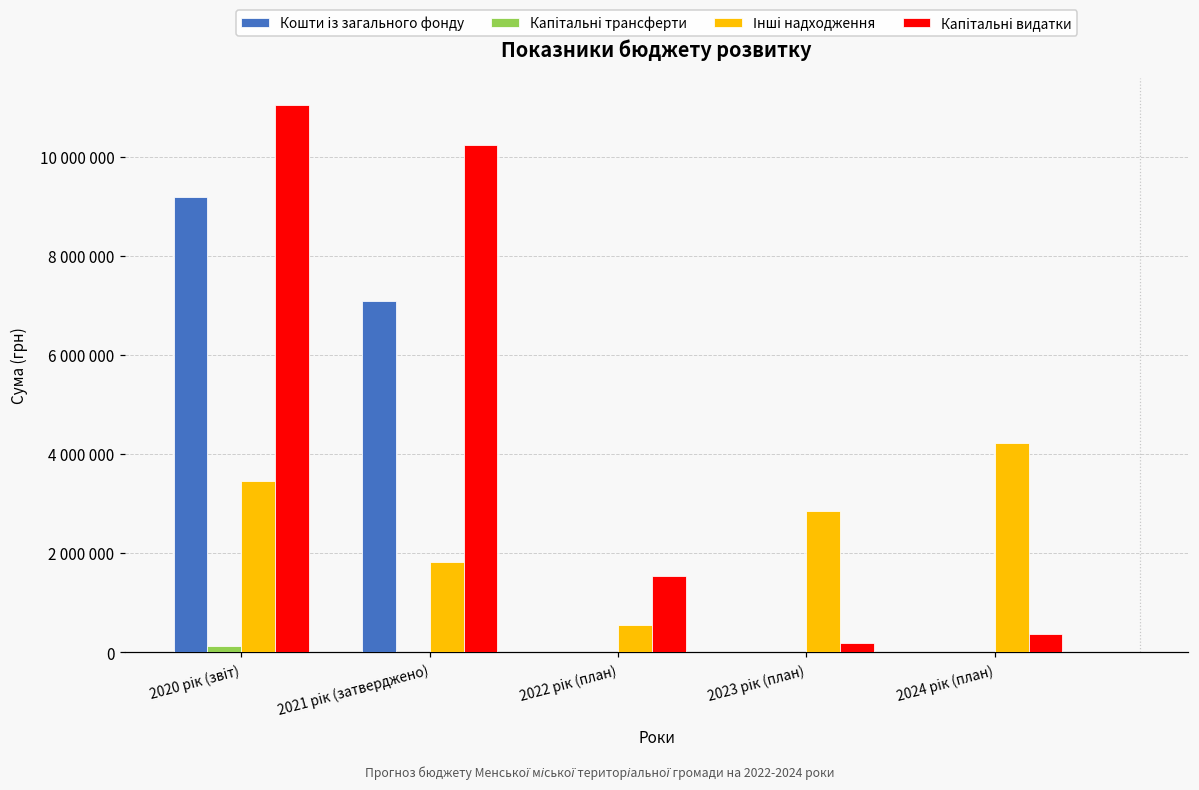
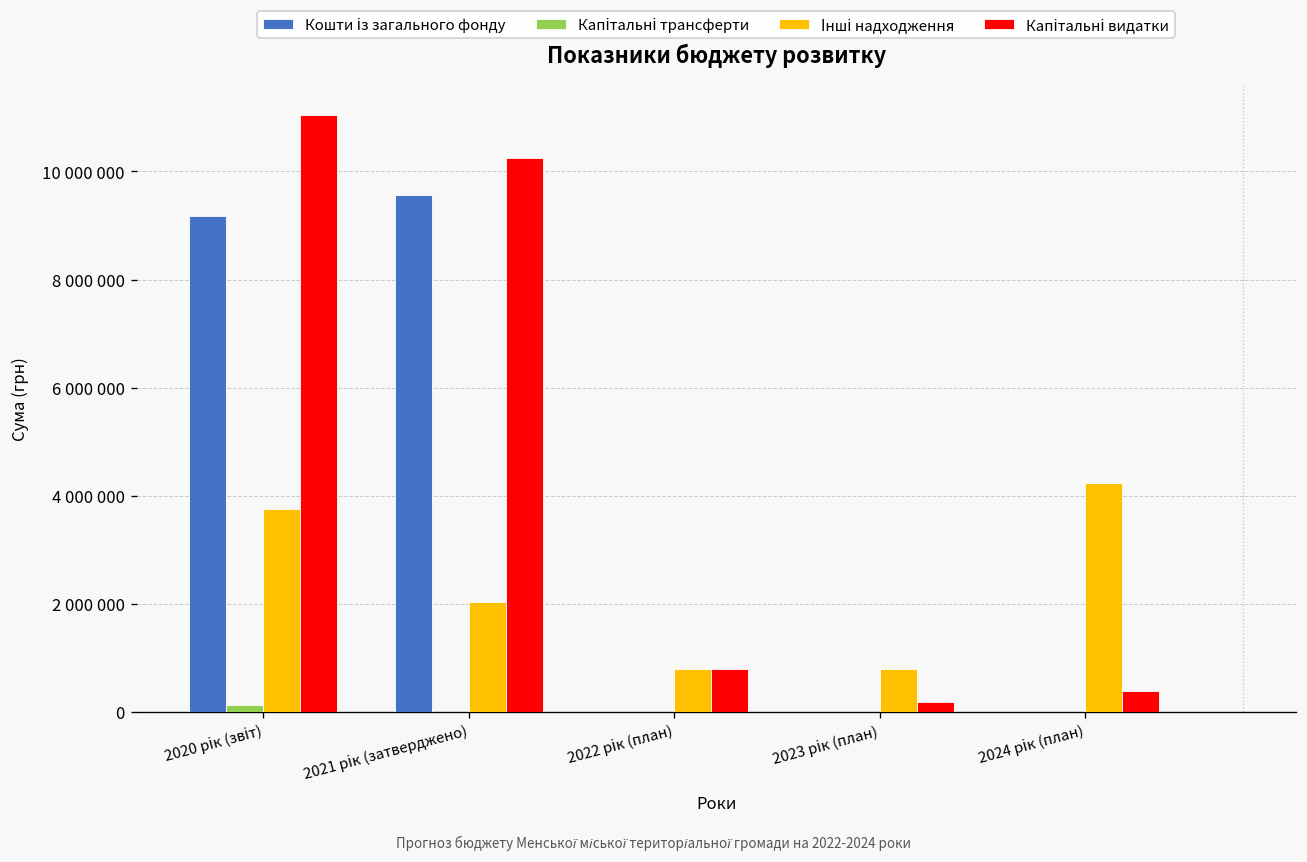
  {
    "Кошти із загального фонду": {
      "2020 рік (звіт)": 9200000,
-     "2021 рік (затверджено)": 7100000,
+     "2021 рік (затверджено)": 9600000,
      "2022 рік (план)": 0,
      "2023 рік (план)": 0,
      "2024 рік (план)": 0
    },
    "Капітальні трансферти": {
      "2020 рік (звіт)": 100000,
      "2021 рік (затверджено)": 0,
      "2022 рік (план)": 0,
      "2023 рік (план)": 0,
      "2024 рік (план)": 0
    },
    "Інші надходження": {
-     "2020 рік (звіт)": 3500000,
-     "2021 рік (затверджено)": 1800000,
-     "2022 рік (план)": 500000,
-     "2023 рік (план)": 2800000,
+     "2020 рік (звіт)": 3800000,
+     "2021 рік (затверджено)": 2000000,
+     "2022 рік (план)": 800000,
+     "2023 рік (план)": 800000,
      "2024 рік (план)": 4200000
    },
    "Капітальні видатки": {
      "2020 рік (звіт)": 11000000,
      "2021 рік (затверджено)": 10200000,
-     "2022 рік (план)": 1500000,
+     "2022 рік (план)": 800000,
      "2023 рік (план)": 200000,
      "2024 рік (план)": 400000
    }
  }
